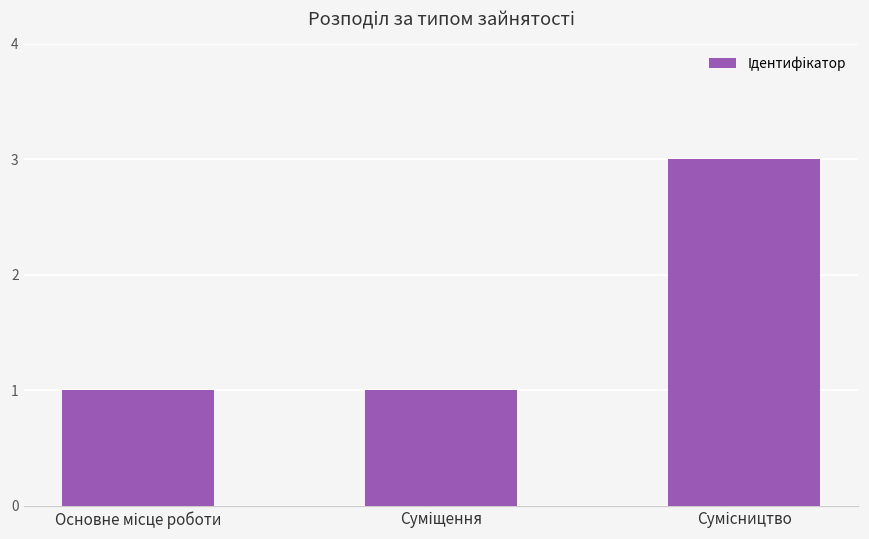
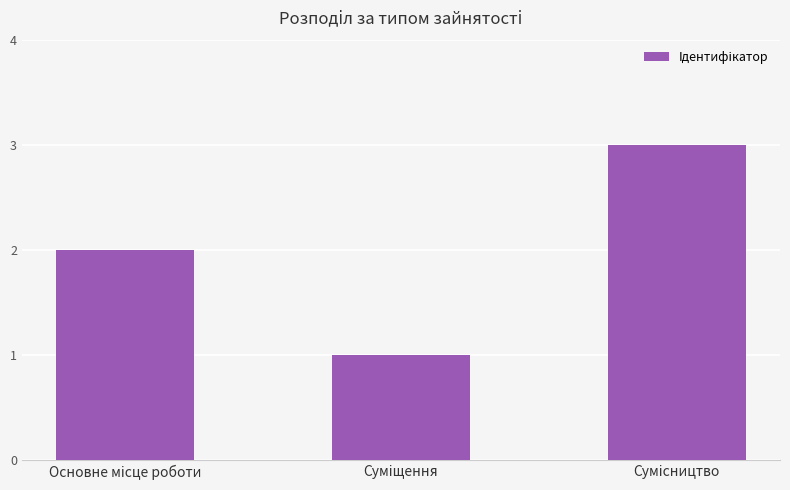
  {
-   "Основне місце роботи": 1,
+   "Основне місце роботи": 2,
    "Суміщення": 1,
    "Сумісництво": 3
  }
